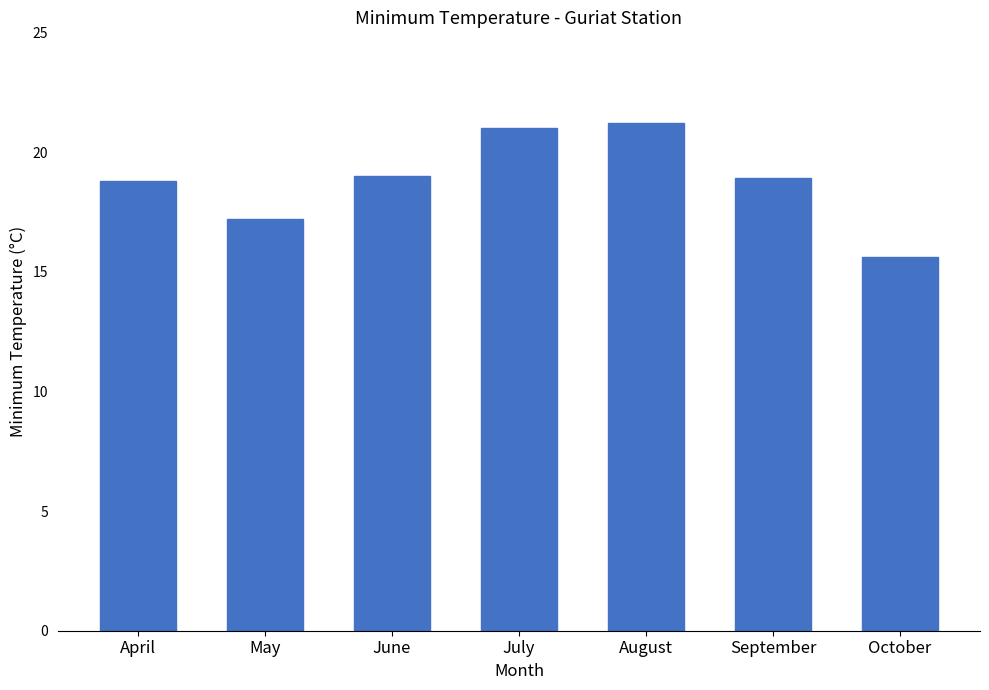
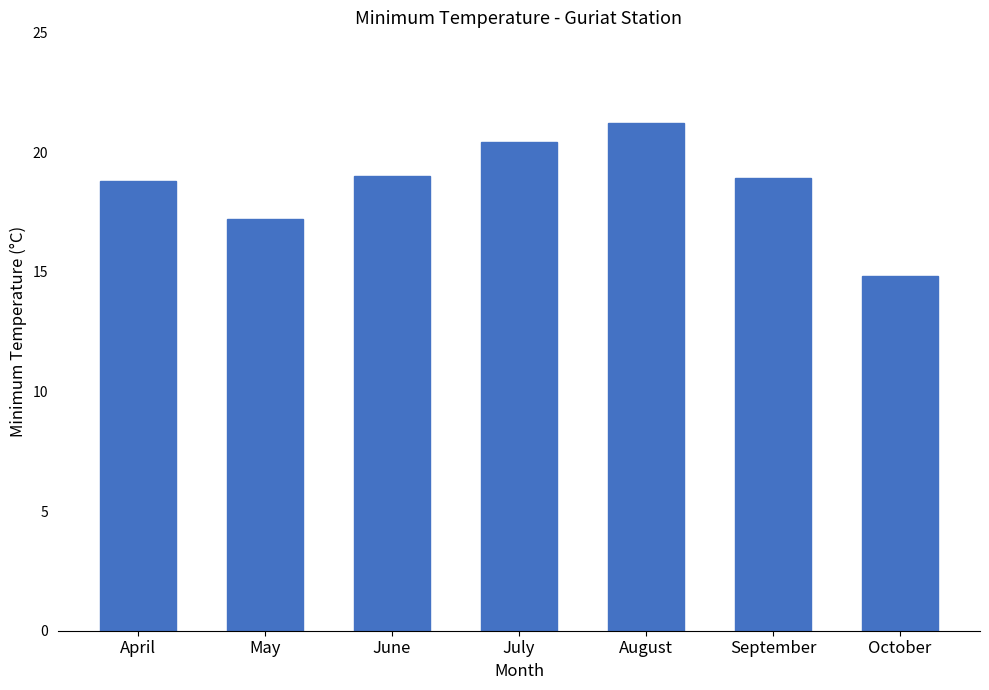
  {
    "April": 18.8,
    "May": 17.2,
    "June": 19.0,
-   "July": 21.0,
+   "July": 20.4,
    "August": 21.2,
    "September": 18.9,
-   "October": 15.6
+   "October": 14.8
  }
